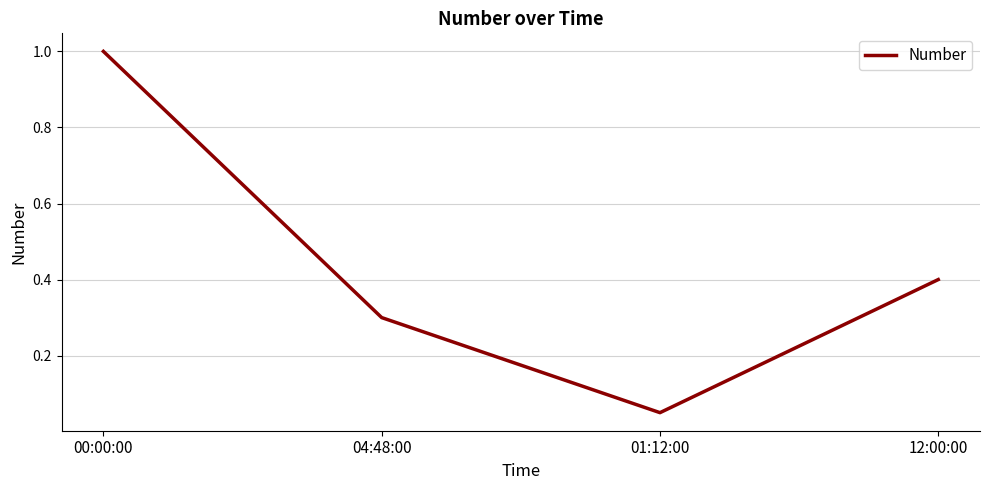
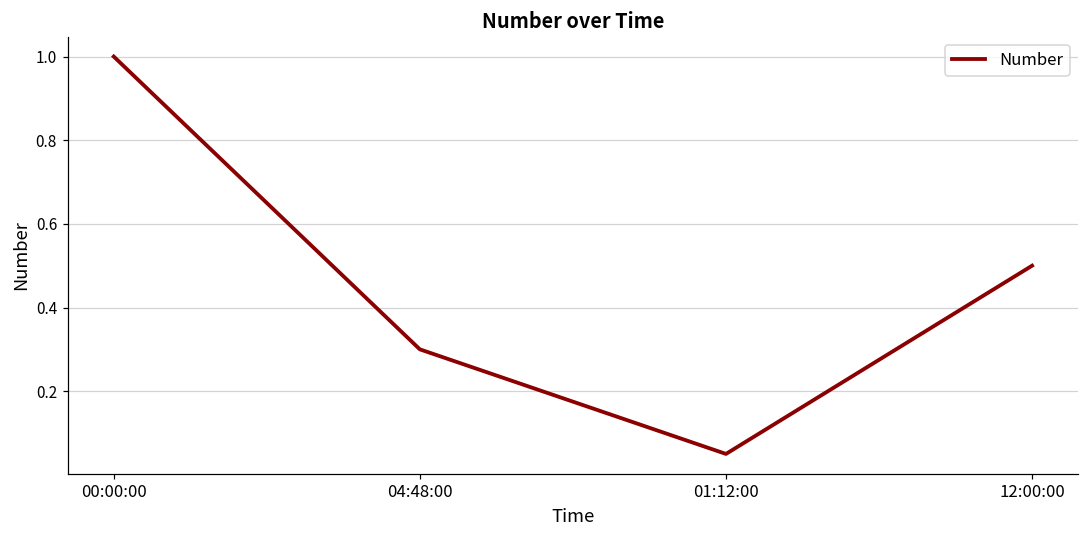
  {
    "00:00:00": 1.0,
    "04:48:00": 0.3,
    "01:12:00": 0.05,
-   "12:00:00": 0.4
+   "12:00:00": 0.5
  }
